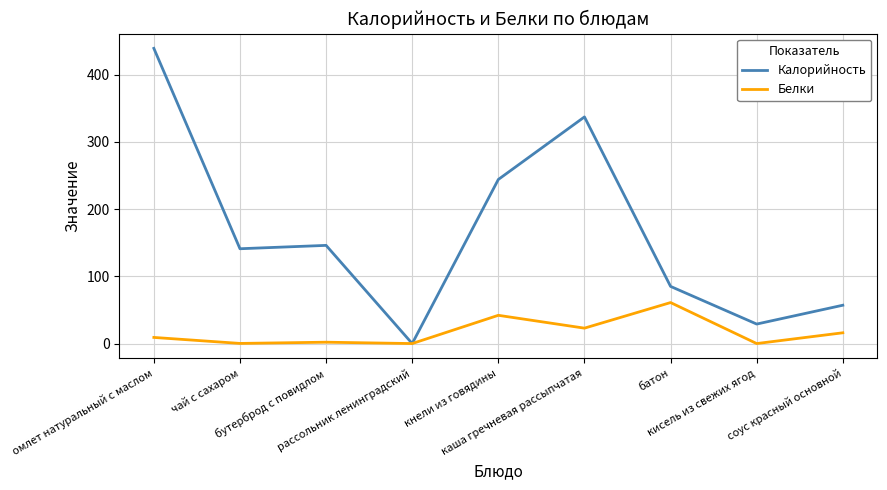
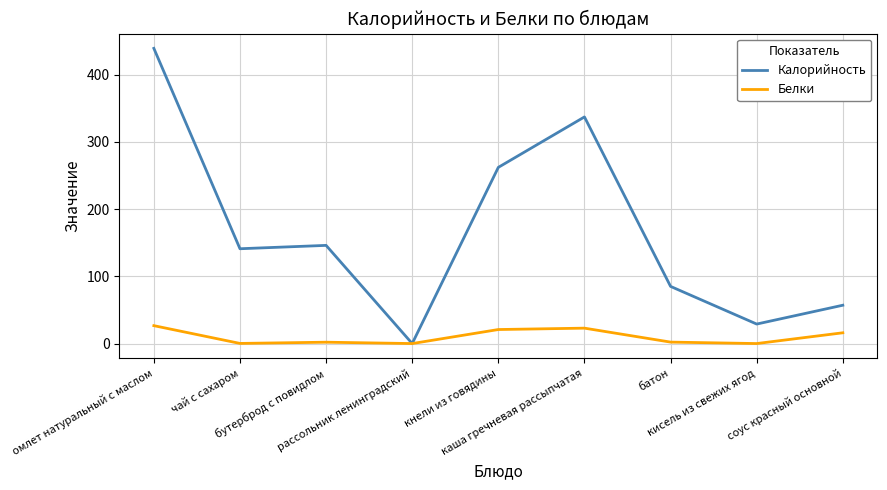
  {
    "Калорийность": {
      "омлет натуральный с маслом": 440,
      "чай с сахаром": 140,
      "бутерброд с повидлом": 150,
-     "кнели из говядины": 240,
+     "кнели из говядины": 260,
      "каша гречневая рассыпчатая": 340,
      "батон": 90,
      "кисель из свежих ягод": 30,
      "соус красный основной": 60
    },
    "Белки": {
-     "омлет натуральный с маслом": 10,
+     "омлет натуральный с маслом": 30,
      "чай с сахаром": 0,
      "бутерброд с повидлом": 0,
-     "кнели из говядины": 40,
+     "кнели из говядины": 20,
      "каша гречневая рассыпчатая": 20,
-     "батон": 60,
+     "батон": 0,
      "кисель из свежих ягод": 0,
      "соус красный основной": 20
    }
  }
